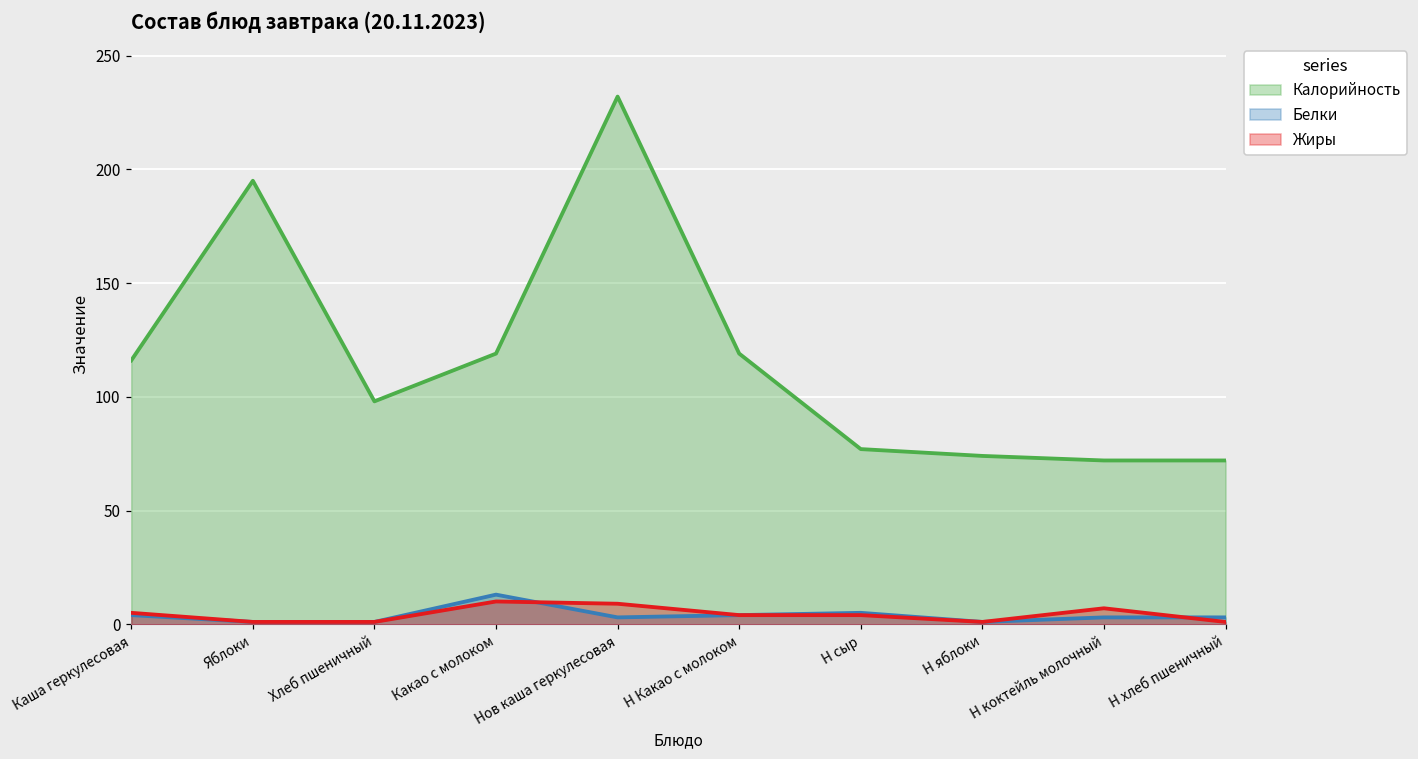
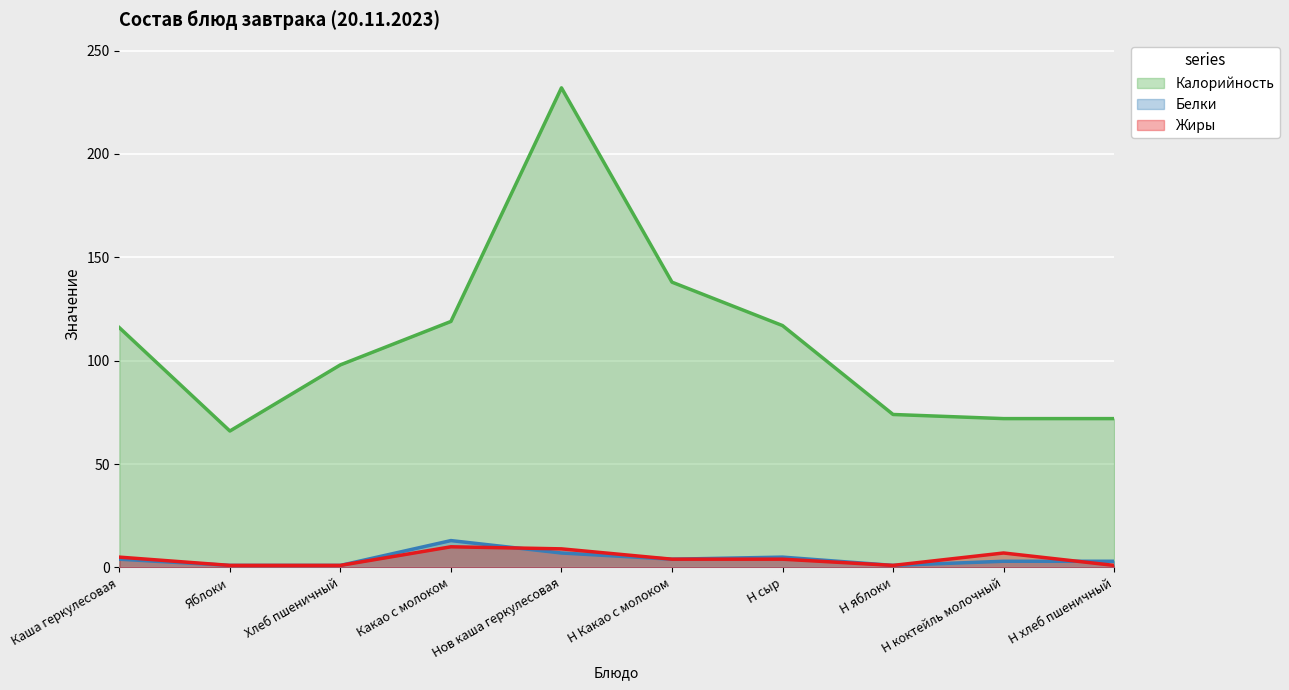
  {
    "Калорийность": {
      "Каша геркулесовая": 116,
-     "Яблоки": 195,
+     "Яблоки": 66,
      "Хлеб пшеничный": 98,
      "Какао с молоком": 119,
      "Нов каша геркулесовая": 232,
-     "Н Какао с молоком": 119,
-     "Н сыр": 77,
+     "Н Какао с молоком": 138,
+     "Н сыр": 117,
      "Н яблоки": 74,
      "Н коктейль молочный": 72,
      "Н хлеб пшеничный": 72
    },
    "Белки": {
      "Какао с молоком": 13,
-     "Нов каша геркулесовая": 3,
+     "Нов каша геркулесовая": 7,
      "Н коктейль молочный": 3,
      "Н хлеб пшеничный": 3
    },
    "Жиры": {
      "Какао с молоком": 10,
      "Нов каша геркулесовая": 9,
      "Н коктейль молочный": 7,
      "Н хлеб пшеничный": 1
    }
  }
